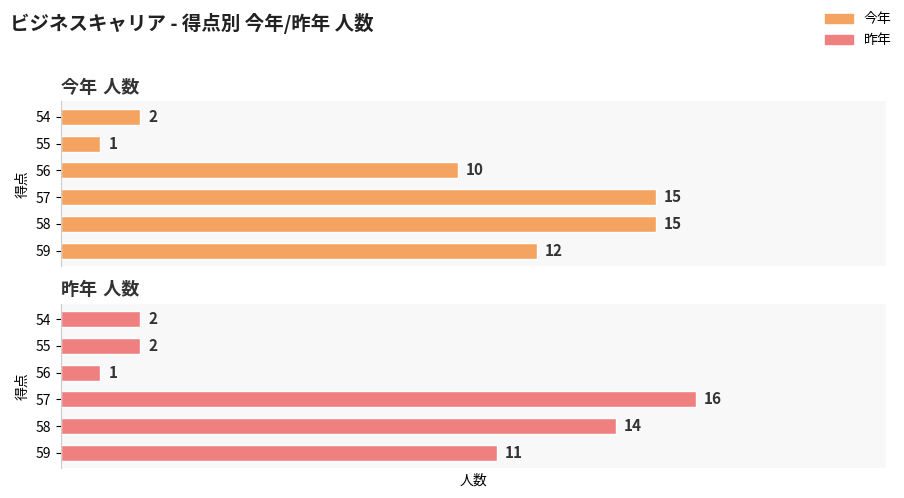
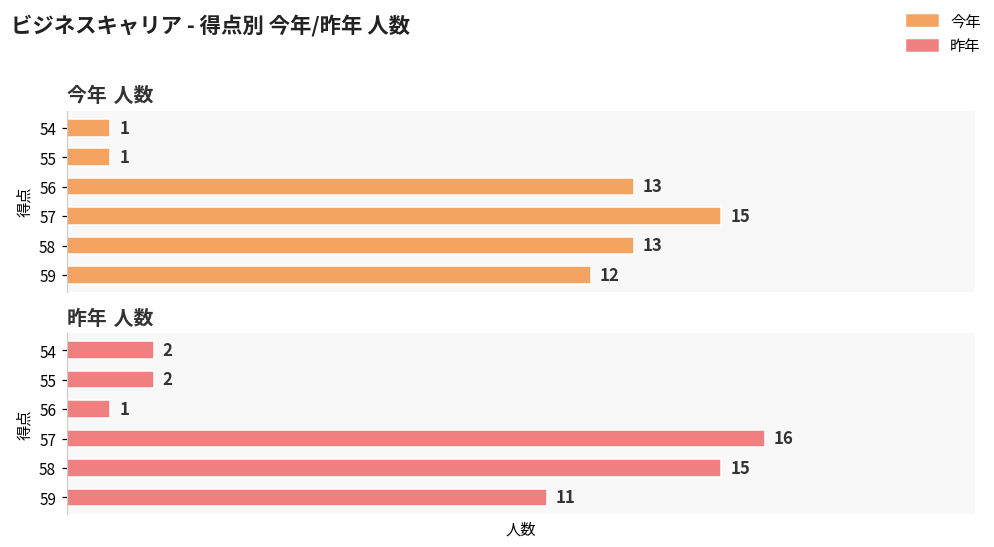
  {
    "今年 人数": {
-     "54": 2,
+     "54": 1,
      "55": 1,
-     "56": 10,
+     "56": 13,
      "57": 15,
-     "58": 15,
+     "58": 13,
      "59": 12
    },
    "昨年 人数": {
      "54": 2,
      "55": 2,
      "56": 1,
      "57": 16,
-     "58": 14,
+     "58": 15,
      "59": 11
    }
  }
